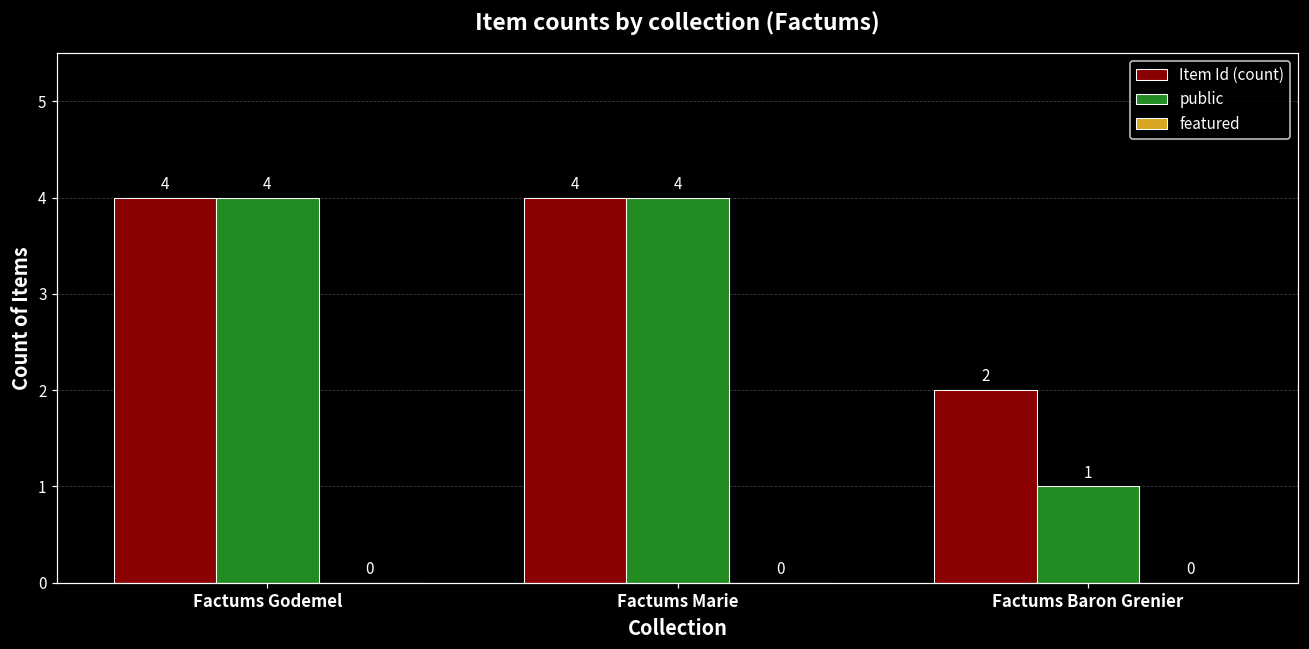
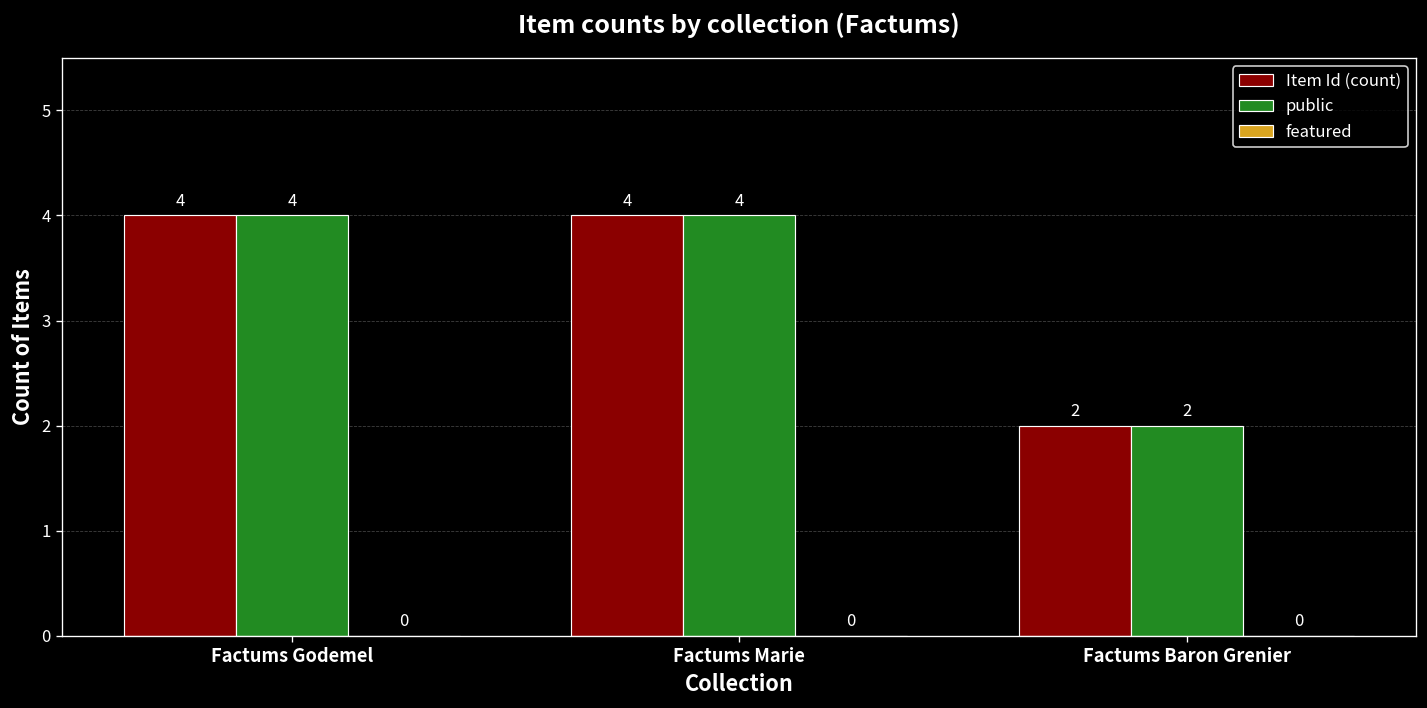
  {
    "Item Id (count)": {
      "Factums Godemel": 4,
      "Factums Marie": 4,
      "Factums Baron Grenier": 2
    },
    "public": {
      "Factums Godemel": 4,
      "Factums Marie": 4,
-     "Factums Baron Grenier": 1
+     "Factums Baron Grenier": 2
    },
    "featured": {
      "Factums Godemel": 0,
      "Factums Marie": 0,
      "Factums Baron Grenier": 0
    }
  }
